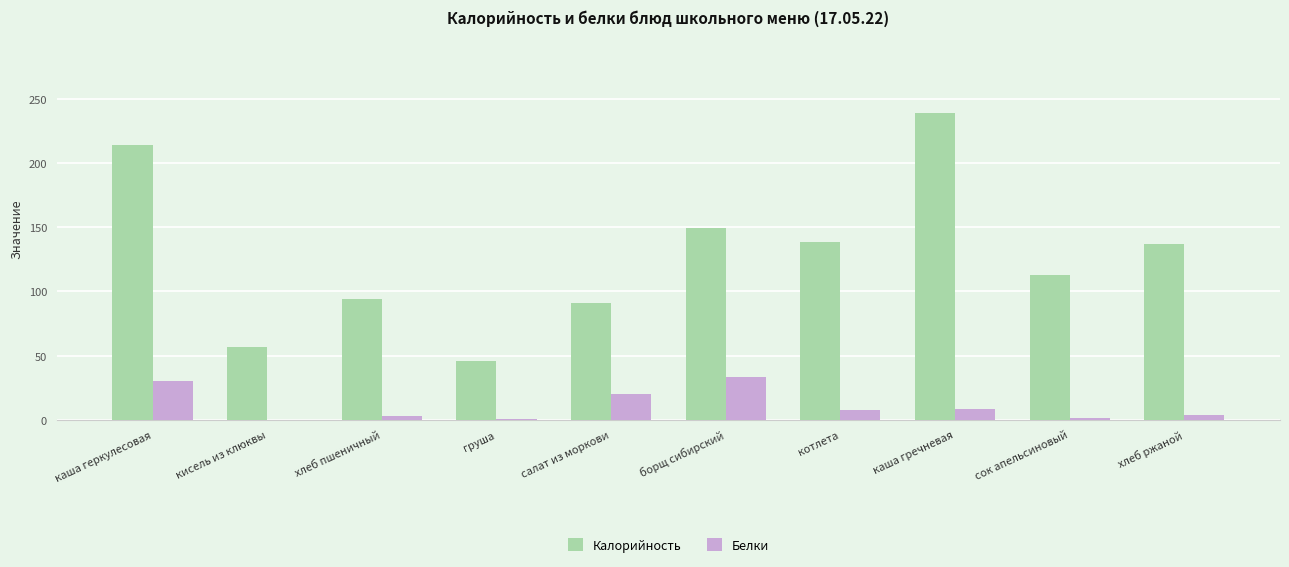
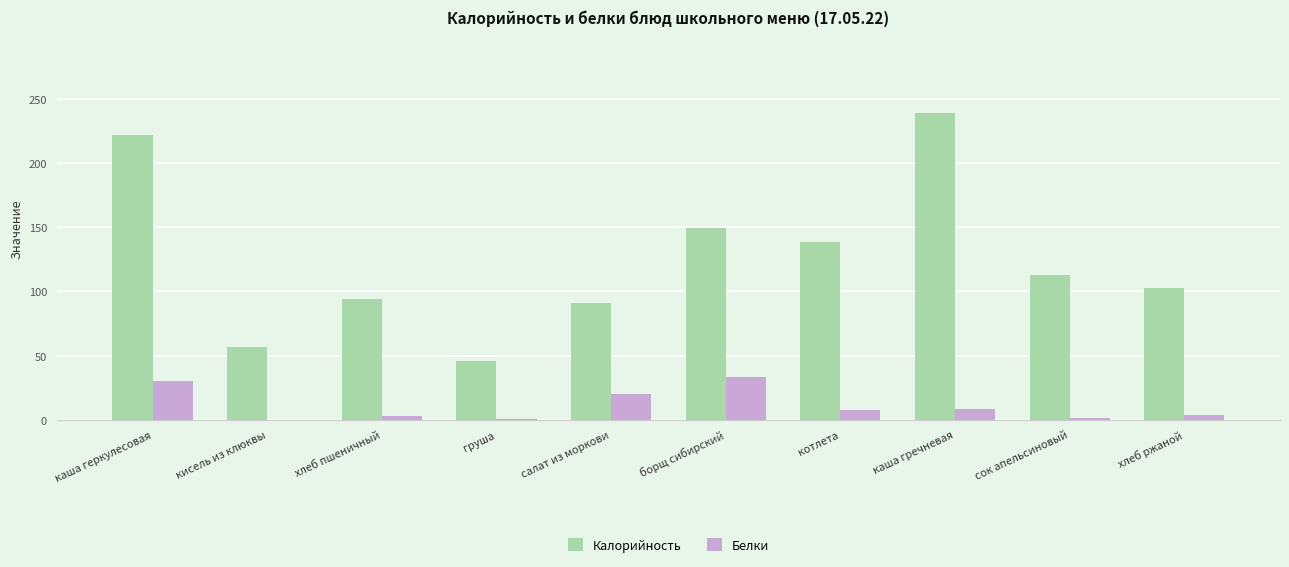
  {
    "Калорийность": {
-     "каша геркулесовая": 214,
+     "каша геркулесовая": 222,
      "кисель из клюквы": 57,
      "хлеб пшеничный": 94,
      "груша": 46,
      "салат из моркови": 91,
      "борщ сибирский": 150,
      "котлета": 139,
      "каша гречневая": 239,
      "сок апельсиновый": 113,
-     "хлеб ржаной": 137
+     "хлеб ржаной": 103
    },
    "Белки": {
      "каша геркулесовая": 30,
      "хлеб пшеничный": 3,
      "салат из моркови": 20,
      "борщ сибирский": 34,
      "котлета": 8,
      "каша гречневая": 8,
      "хлеб ржаной": 4
    }
  }
